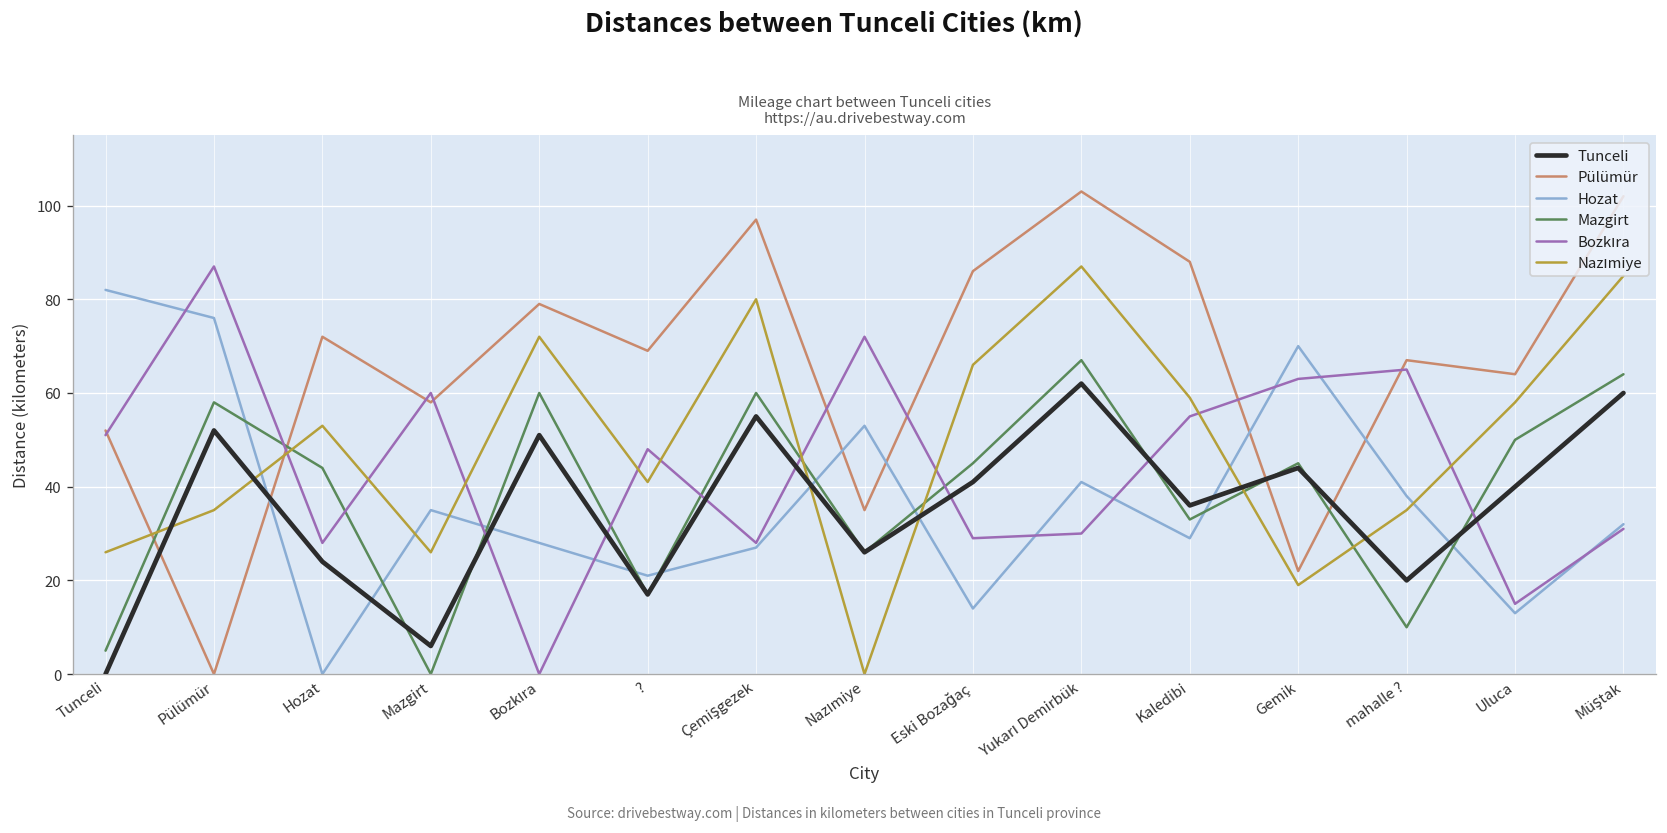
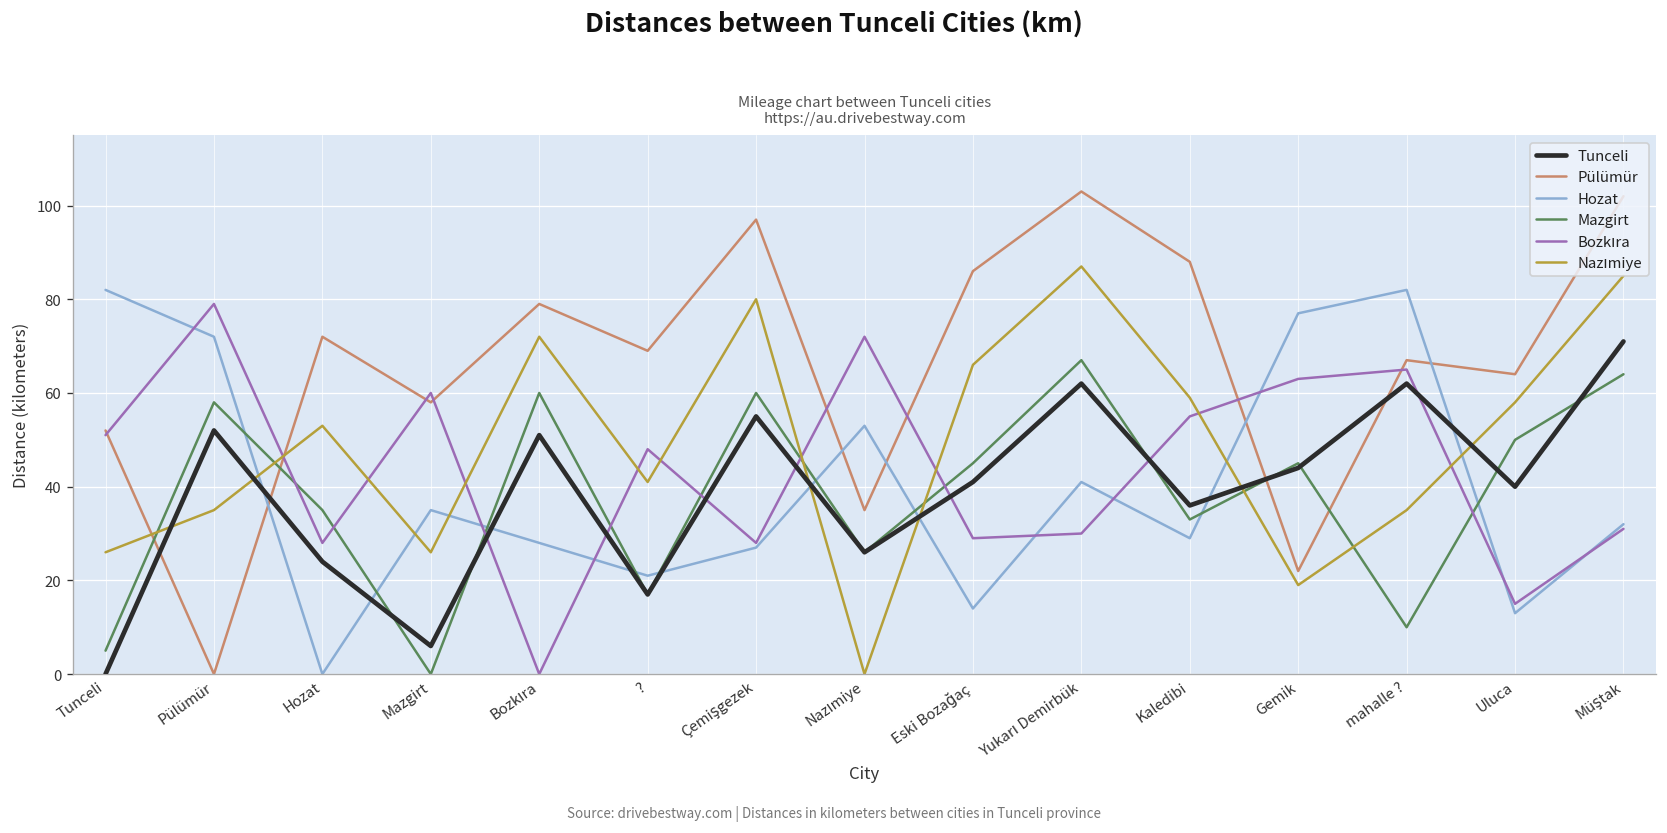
  {
    "Tunceli": {
      "Tunceli": 0,
      "Pülümür": 52,
      "Hozat": 24,
      "Mazgirt": 6,
      "Bozkıra": 51,
      "Çemişgezek": 55,
      "Eski Bozağaç": 41,
      "Yukarı Demirbük": 62,
      "Kaledibi": 36,
      "Gemik": 44,
-     "mahalle ?": 20,
+     "mahalle ?": 62,
      "Uluca": 40,
-     "Müştak": 60
+     "Müştak": 71
    },
    "Hozat": {
      "Tunceli": 82,
-     "Pülümür": 76,
+     "Pülümür": 72,
      "Hozat": 0,
      "Mazgirt": 35,
      "Bozkıra": 28,
      "?": 21,
      "Çemişgezek": 27,
      "Nazımiye": 53,
      "Eski Bozağaç": 14,
      "Yukarı Demirbük": 41,
      "Kaledibi": 29,
-     "Gemik": 70,
-     "mahalle ?": 38,
+     "Gemik": 77,
+     "mahalle ?": 82,
      "Uluca": 13,
      "Müştak": 32
    },
    "Mazgirt": {
      "Tunceli": 5,
      "Pülümür": 58,
-     "Hozat": 44,
+     "Hozat": 35,
      "Mazgirt": 0,
      "Bozkıra": 60,
      "Çemişgezek": 60,
      "Eski Bozağaç": 45,
      "Yukarı Demirbük": 67,
      "Kaledibi": 33,
      "Gemik": 45,
      "mahalle ?": 10,
      "Uluca": 50,
      "Müştak": 64
    },
    "Bozkıra": {
      "Tunceli": 51,
-     "Pülümür": 87,
+     "Pülümür": 79,
      "Hozat": 28,
      "Mazgirt": 60,
      "Bozkıra": 0,
      "?": 48,
      "Çemişgezek": 28,
      "Nazımiye": 72,
      "Eski Bozağaç": 29,
      "Yukarı Demirbük": 30,
      "Kaledibi": 55,
      "Gemik": 63,
      "mahalle ?": 65,
      "Uluca": 15,
      "Müştak": 31
    }
  }
